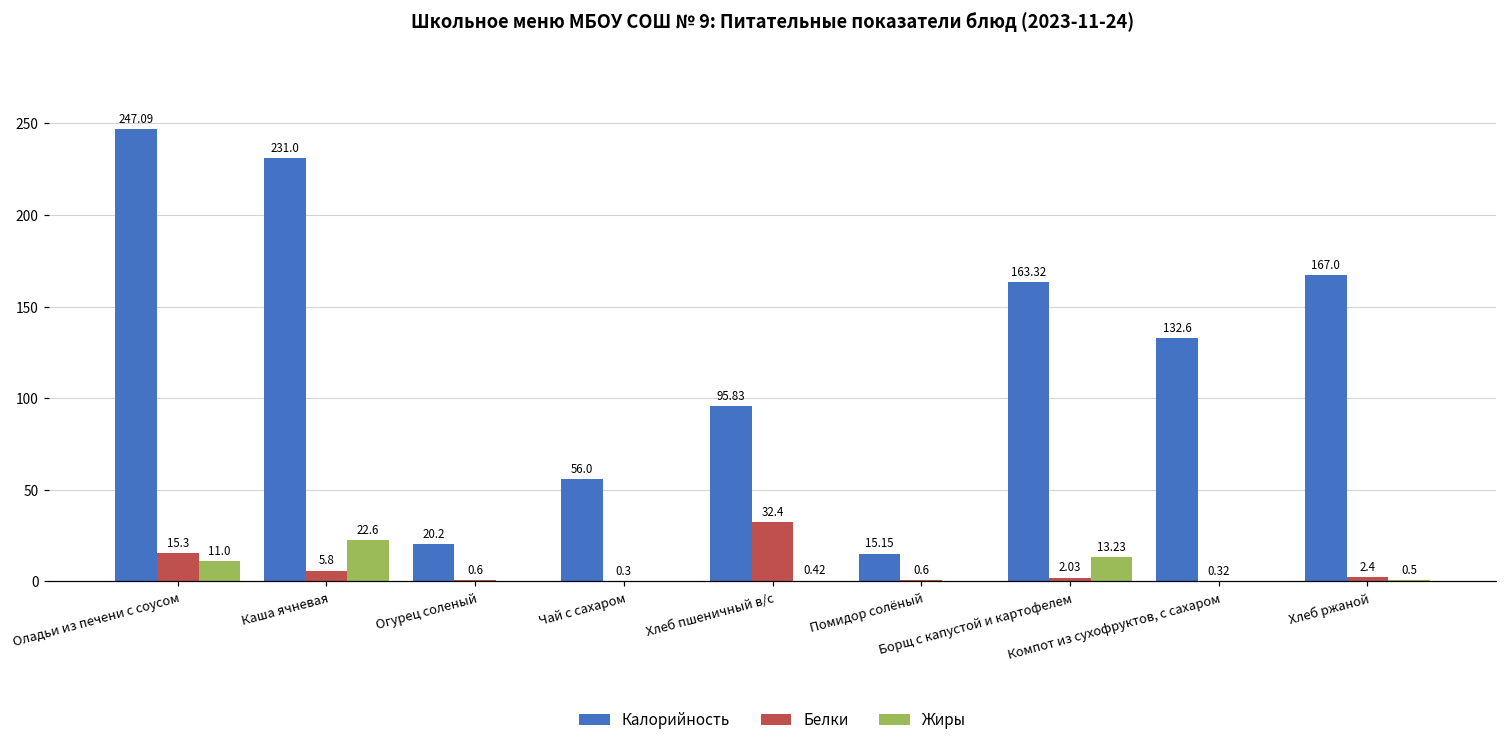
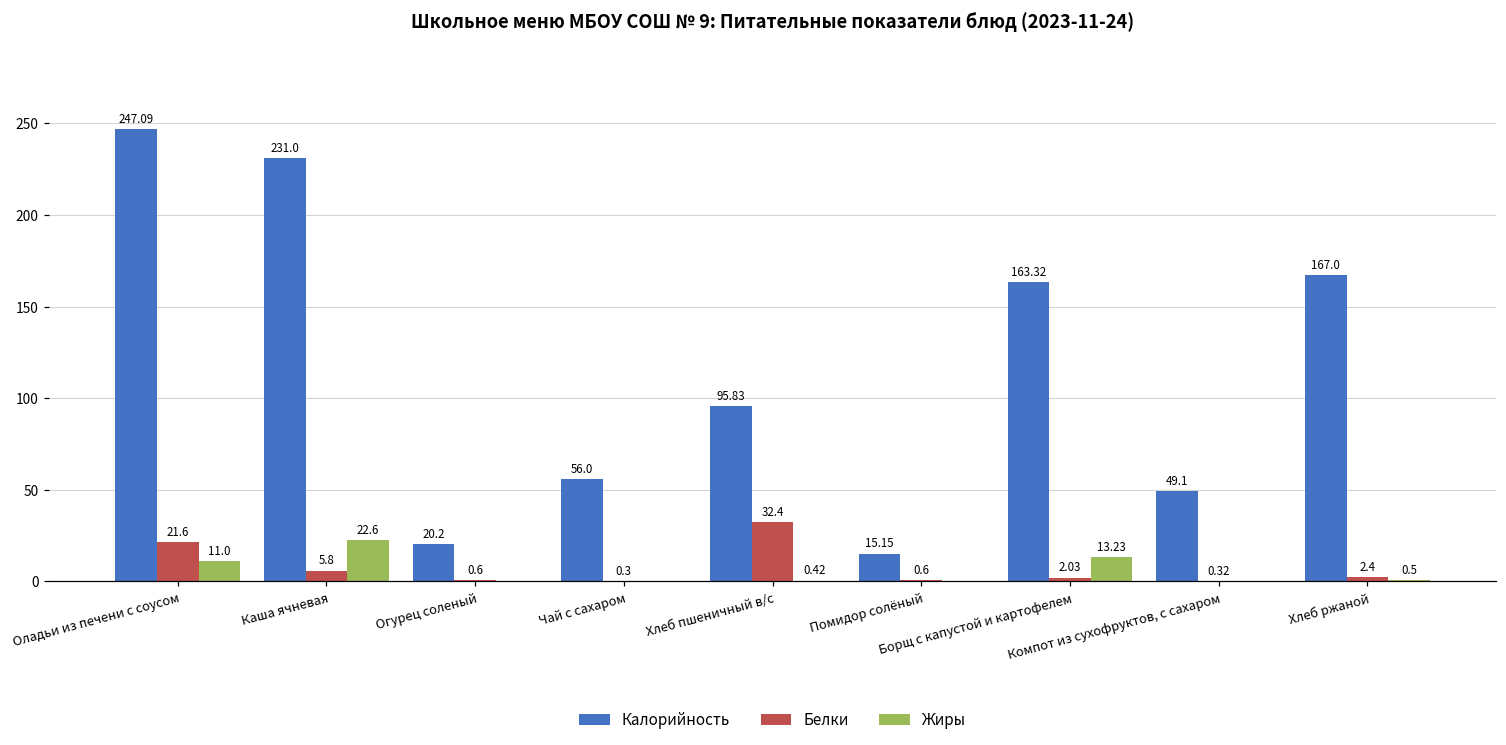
  {
    "Калорийность": {
      "Оладьи из печени с соусом": 247.09,
      "Каша ячневая": 231.0,
      "Огурец соленый": 20.2,
      "Чай с сахаром": 56.0,
      "Хлеб пшеничный в/с": 95.83,
      "Помидор солёный": 15.15,
      "Борщ с капустой и картофелем": 163.32,
-     "Компот из сухофруктов, с сахаром": 132.6,
+     "Компот из сухофруктов, с сахаром": 49.1,
      "Хлеб ржаной": 167.0
    },
    "Белки": {
-     "Оладьи из печени с соусом": 15.3,
+     "Оладьи из печени с соусом": 21.6,
      "Каша ячневая": 5.8,
      "Огурец соленый": 0.6,
      "Чай с сахаром": 0.3,
      "Хлеб пшеничный в/с": 32.4,
      "Помидор солёный": 0.6,
      "Борщ с капустой и картофелем": 2.03,
      "Компот из сухофруктов, с сахаром": 0.32,
      "Хлеб ржаной": 2.4
    },
    "Жиры": {
      "Оладьи из печени с соусом": 11.0,
      "Каша ячневая": 22.6,
      "Хлеб пшеничный в/с": 0.42,
      "Борщ с капустой и картофелем": 13.23,
      "Хлеб ржаной": 0.5
    }
  }
